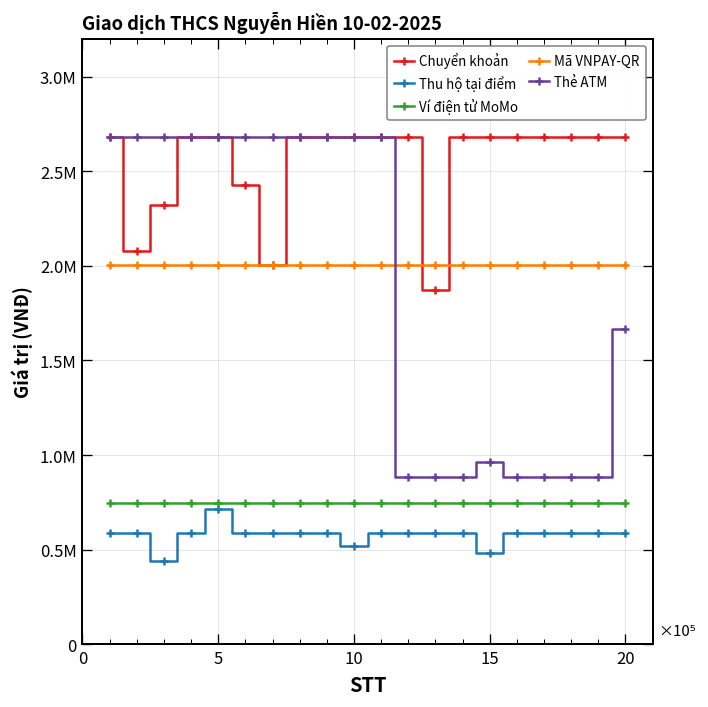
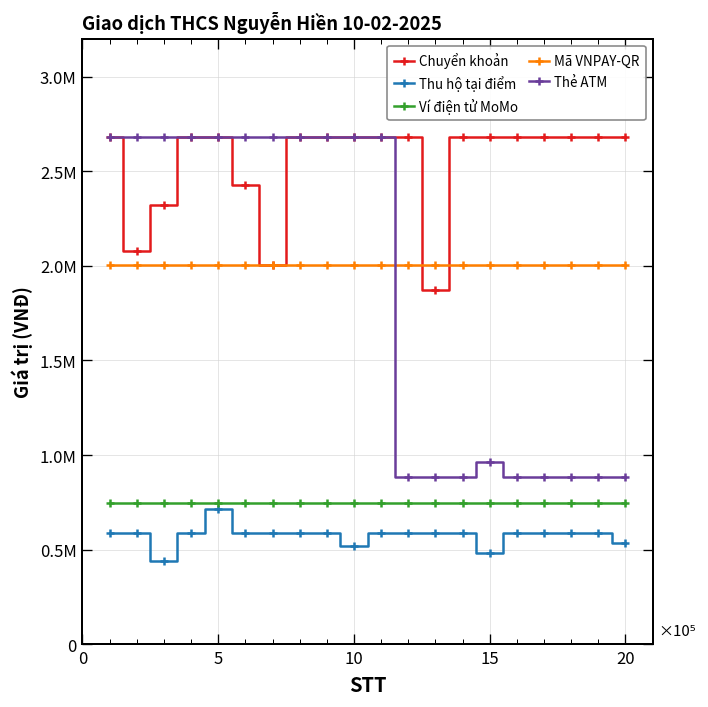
  {
    "Chuyển khoản": {
      "15": 2680000,
      "20": 2680000
    },
    "Thu hộ tại điểm": {
      "5": 710000,
      "10": 520000,
      "15": 480000,
-     "20": 590000
+     "20": 540000
    },
    "Ví điện tử MoMo": {
      "5": 750000,
      "10": 750000,
      "15": 750000,
      "20": 750000
    },
    "Mã VNPAY-QR": {
      "5": 2010000,
      "10": 2010000,
      "15": 2010000,
      "20": 2010000
    },
    "Thẻ ATM": {
      "15": 960000,
-     "20": 1670000
+     "20": 890000
    }
  }
